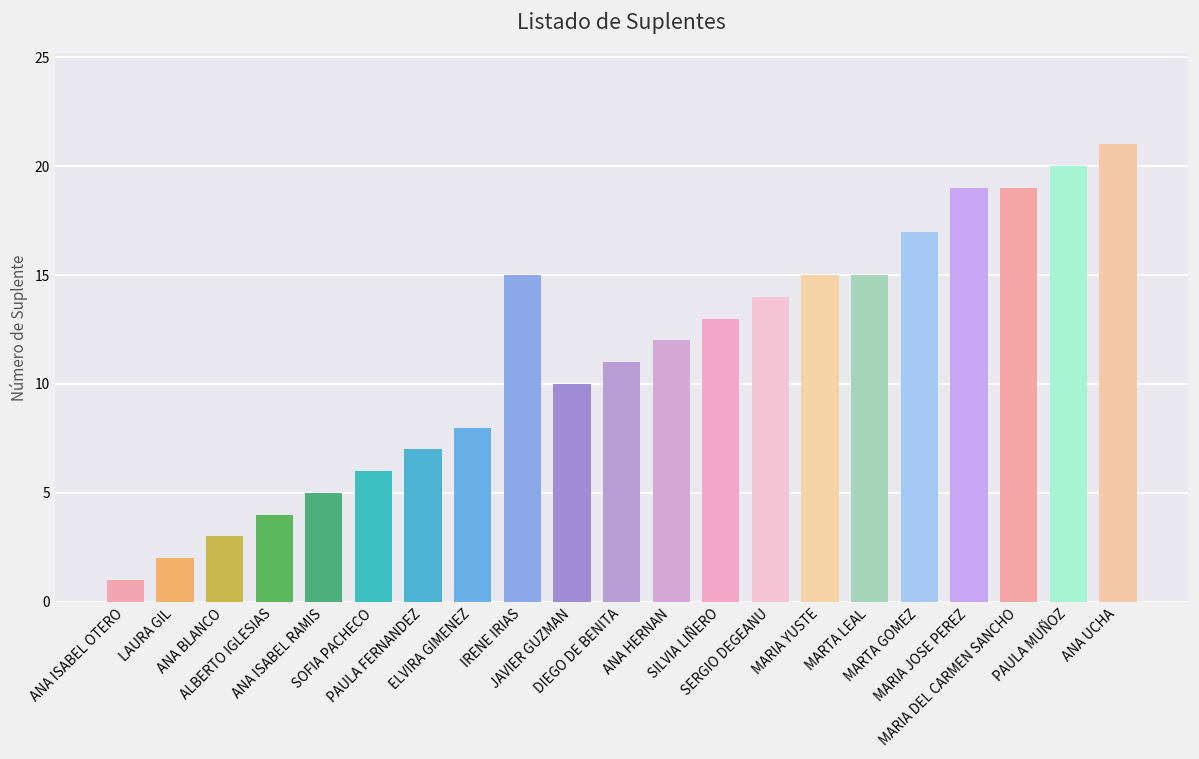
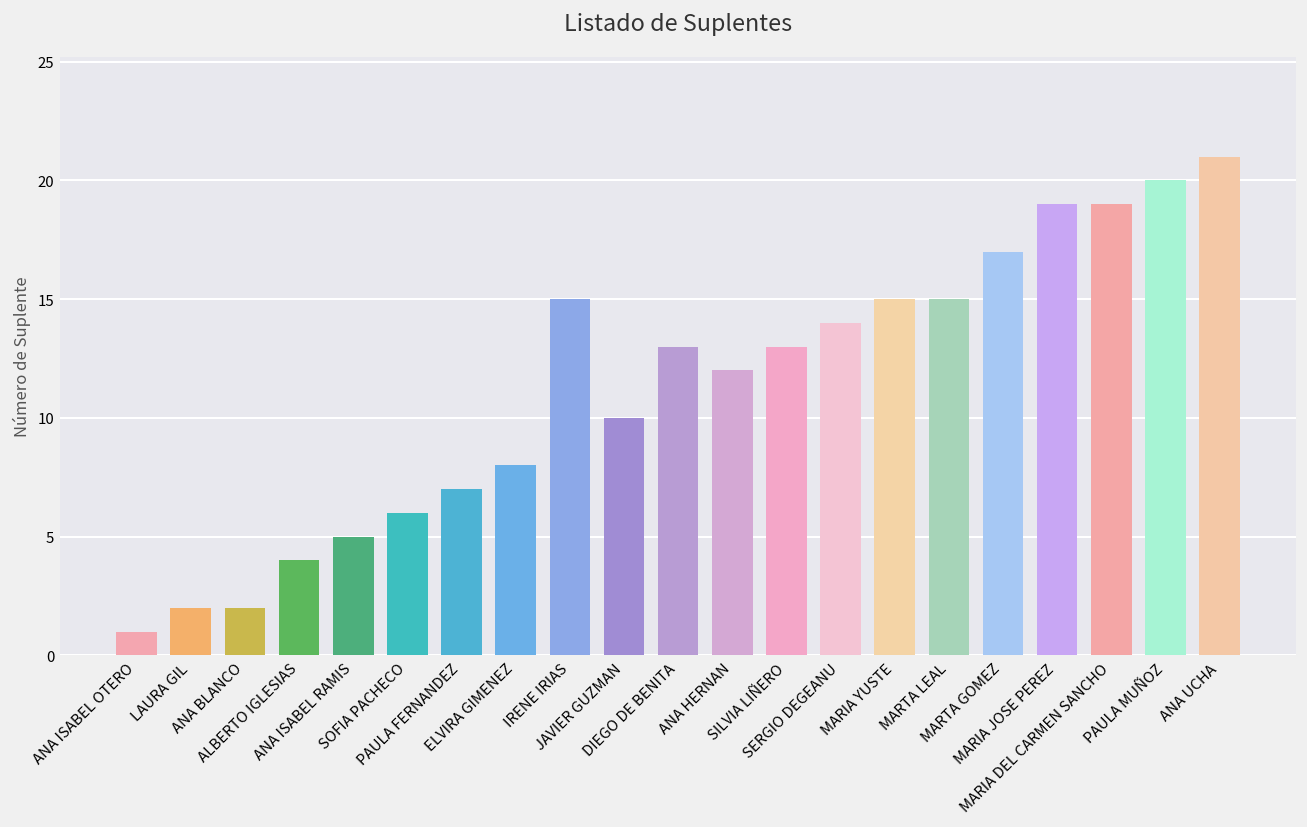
  {
    "ANA ISABEL OTERO": 1,
    "LAURA GIL": 2,
-   "ANA BLANCO": 3,
+   "ANA BLANCO": 2,
    "ALBERTO IGLESIAS": 4,
    "ANA ISABEL RAMIS": 5,
    "SOFIA PACHECO": 6,
    "PAULA FERNANDEZ": 7,
    "ELVIRA GIMENEZ": 8,
    "IRENE IRIAS": 15,
    "JAVIER GUZMAN": 10,
-   "DIEGO DE BENITA": 11,
+   "DIEGO DE BENITA": 13,
    "ANA HERNAN": 12,
    "SILVIA LIÑERO": 13,
    "SERGIO DEGEANU": 14,
    "MARIA YUSTE": 15,
    "MARTA LEAL": 15,
    "MARTA GOMEZ": 17,
    "MARIA JOSE PEREZ": 19,
    "MARIA DEL CARMEN SANCHO": 19,
    "PAULA MUÑOZ": 20,
    "ANA UCHA": 21
  }
